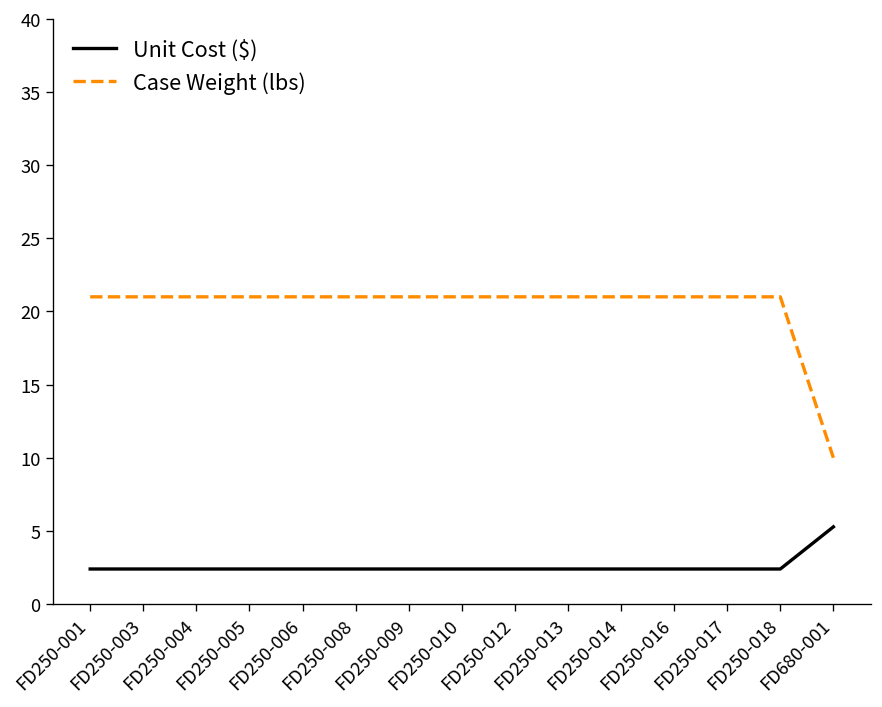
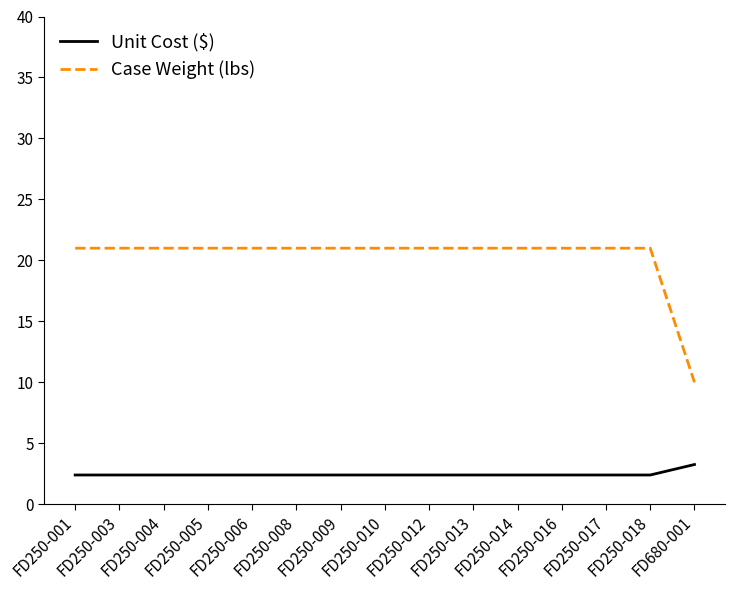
  {
    "Unit Cost ($)": {
      "FD250-001": 2.4,
      "FD250-003": 2.4,
      "FD250-004": 2.4,
      "FD250-005": 2.4,
      "FD250-006": 2.4,
      "FD250-008": 2.4,
      "FD250-009": 2.4,
      "FD250-010": 2.4,
      "FD250-012": 2.4,
      "FD250-013": 2.4,
      "FD250-014": 2.4,
      "FD250-016": 2.4,
      "FD250-017": 2.4,
      "FD250-018": 2.4,
-     "FD680-001": 5.3
+     "FD680-001": 3.3
    },
    "Case Weight (lbs)": {
      "FD250-001": 21.0,
      "FD250-003": 21.0,
      "FD250-004": 21.0,
      "FD250-005": 21.0,
      "FD250-006": 21.0,
      "FD250-008": 21.0,
      "FD250-009": 21.0,
      "FD250-010": 21.0,
      "FD250-012": 21.0,
      "FD250-013": 21.0,
      "FD250-014": 21.0,
      "FD250-016": 21.0,
      "FD250-017": 21.0,
      "FD250-018": 21.0,
      "FD680-001": 10.0
    }
  }
